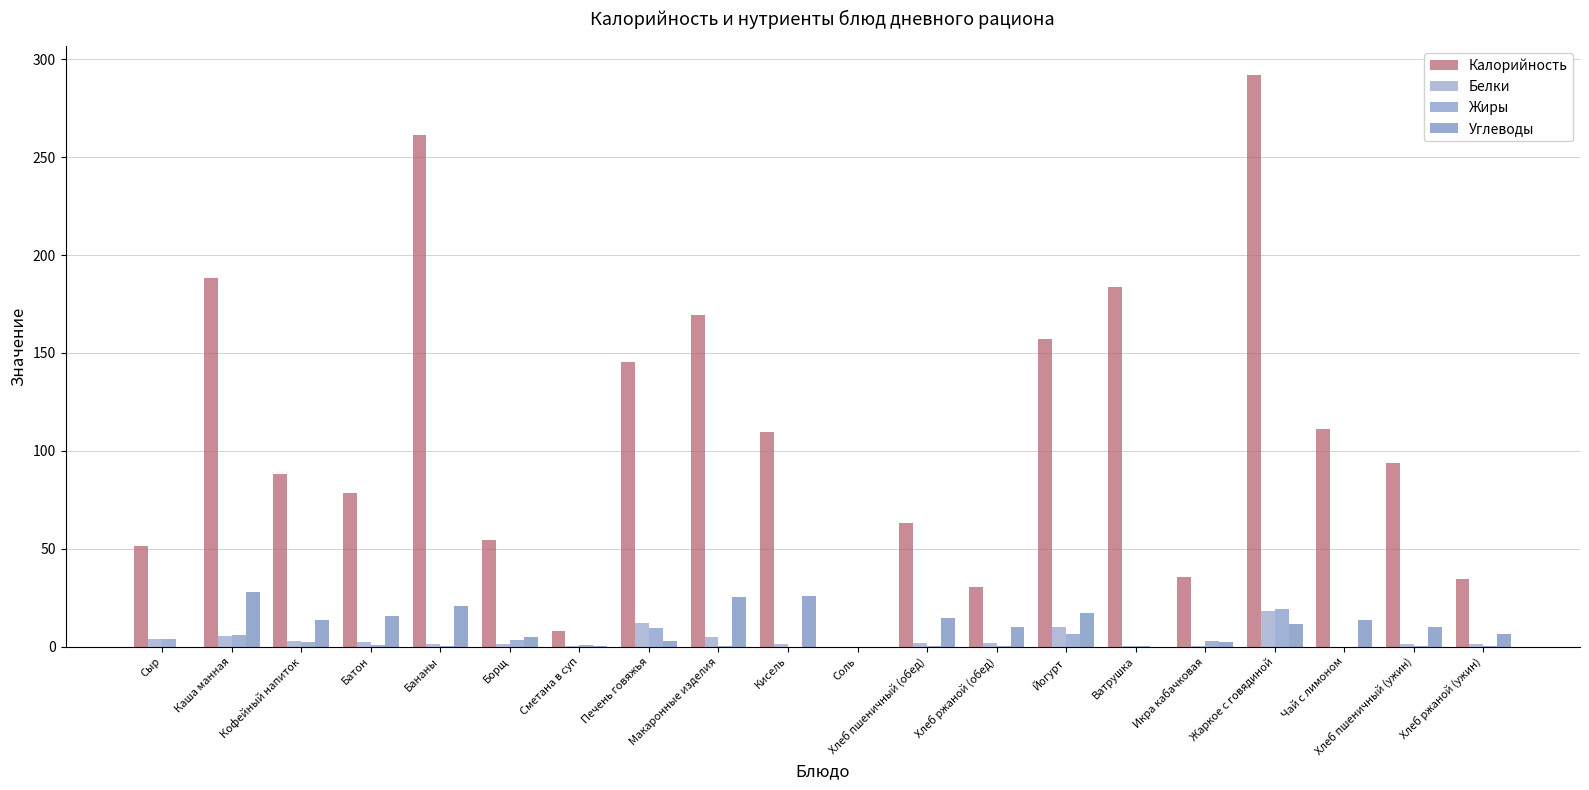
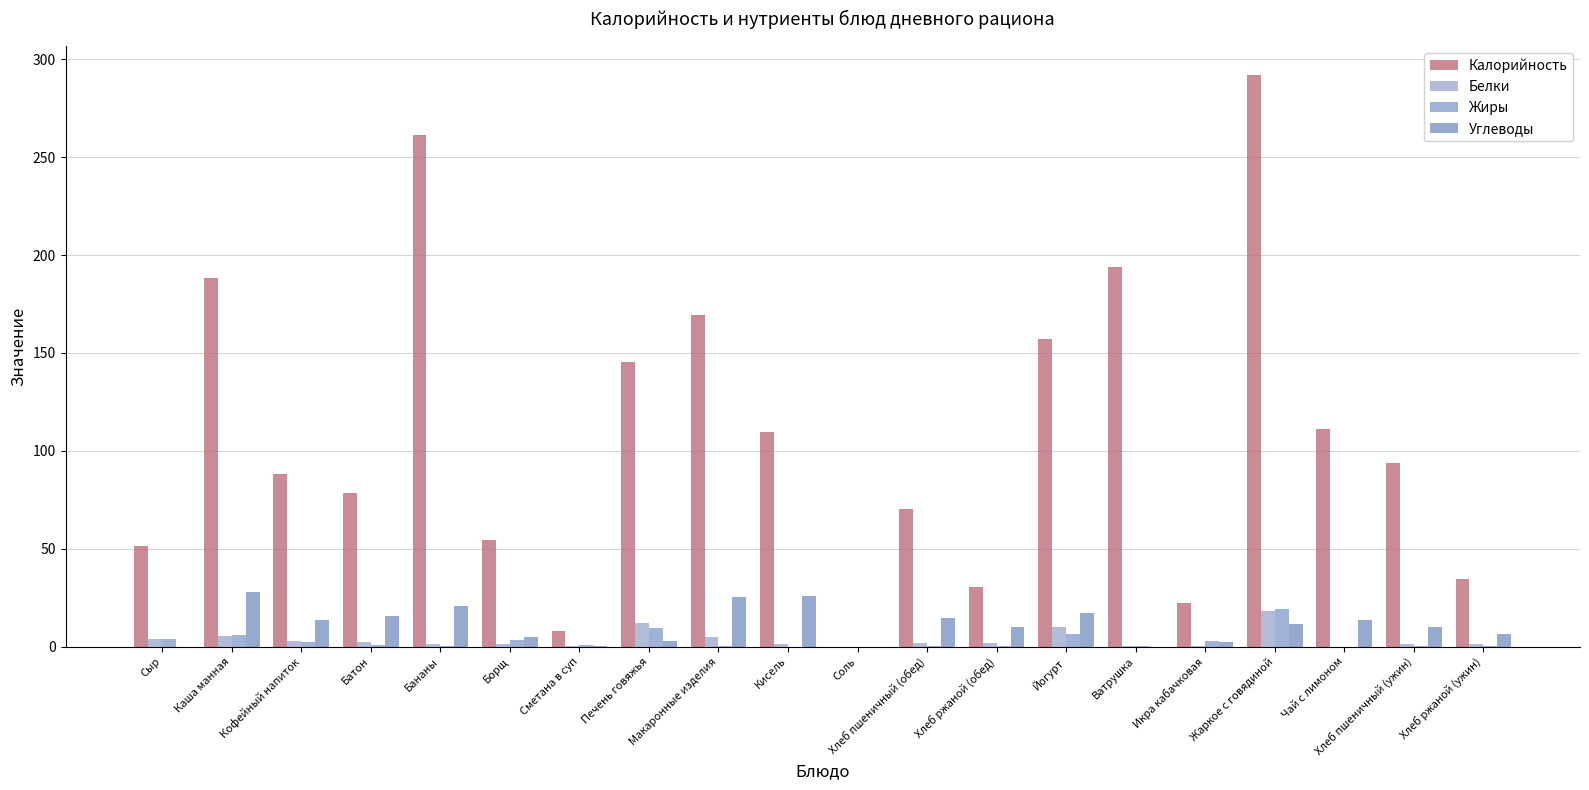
  {
    "Калорийность": {
      "Сыр": 51,
      "Каша манная": 188,
      "Кофейный напиток": 88,
      "Батон": 79,
      "Бананы": 261,
      "Борщ": 54,
      "Сметана в суп": 8,
      "Печень говяжья": 145,
      "Макаронные изделия": 169,
      "Кисель": 110,
      "Соль": 0,
-     "Хлеб пшеничный (обед)": 63,
+     "Хлеб пшеничный (обед)": 71,
      "Хлеб ржаной (обед)": 31,
      "Йогурт": 157,
-     "Ватрушка": 184,
-     "Икра кабачковая": 36,
+     "Ватрушка": 194,
+     "Икра кабачковая": 22,
      "Жаркое с говядиной": 292,
      "Чай с лимоном": 111,
      "Хлеб пшеничный (ужин)": 94,
      "Хлеб ржаной (ужин)": 35
    }
  }
